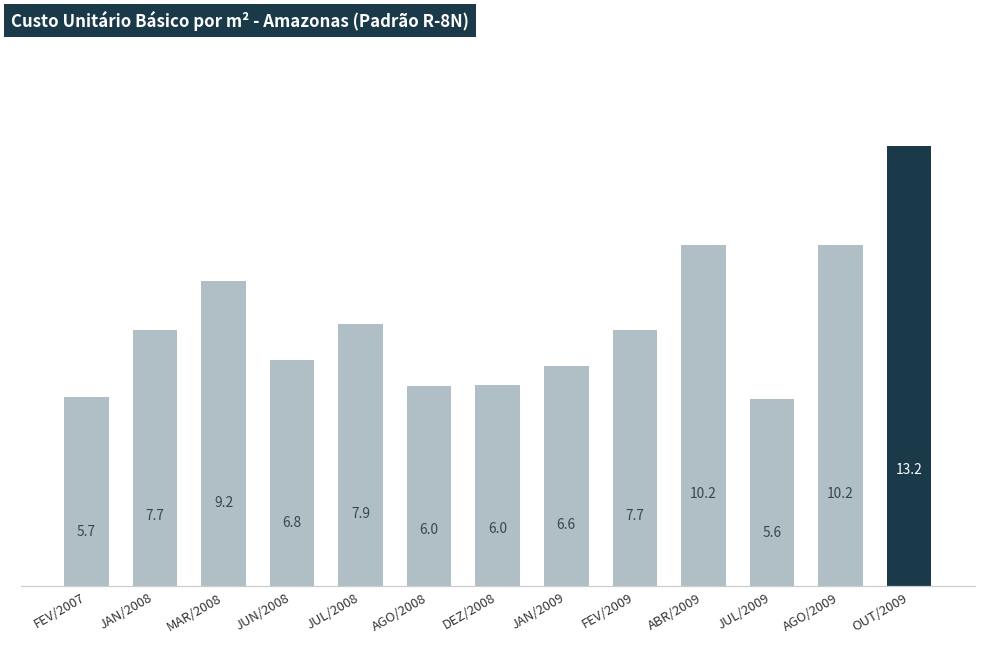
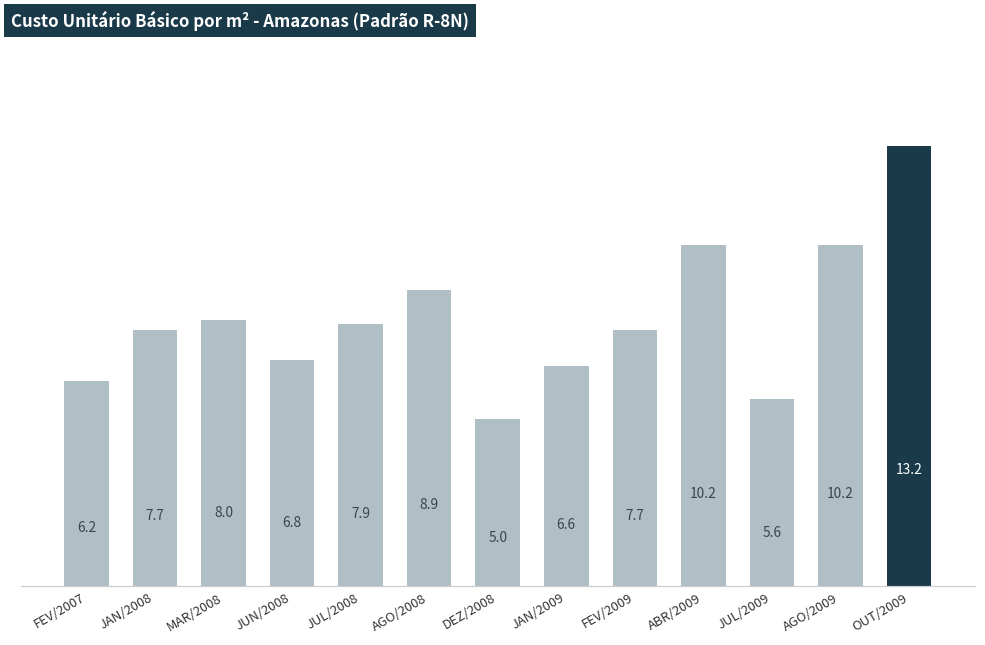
  {
-   "FEV/2007": 5.7,
+   "FEV/2007": 6.2,
    "JAN/2008": 7.7,
-   "MAR/2008": 9.2,
+   "MAR/2008": 8.0,
    "JUN/2008": 6.8,
    "JUL/2008": 7.9,
-   "AGO/2008": 6.0,
-   "DEZ/2008": 6.0,
+   "AGO/2008": 8.9,
+   "DEZ/2008": 5.0,
    "JAN/2009": 6.6,
    "FEV/2009": 7.7,
    "ABR/2009": 10.2,
    "JUL/2009": 5.6,
    "AGO/2009": 10.2,
    "OUT/2009": 13.2
  }
